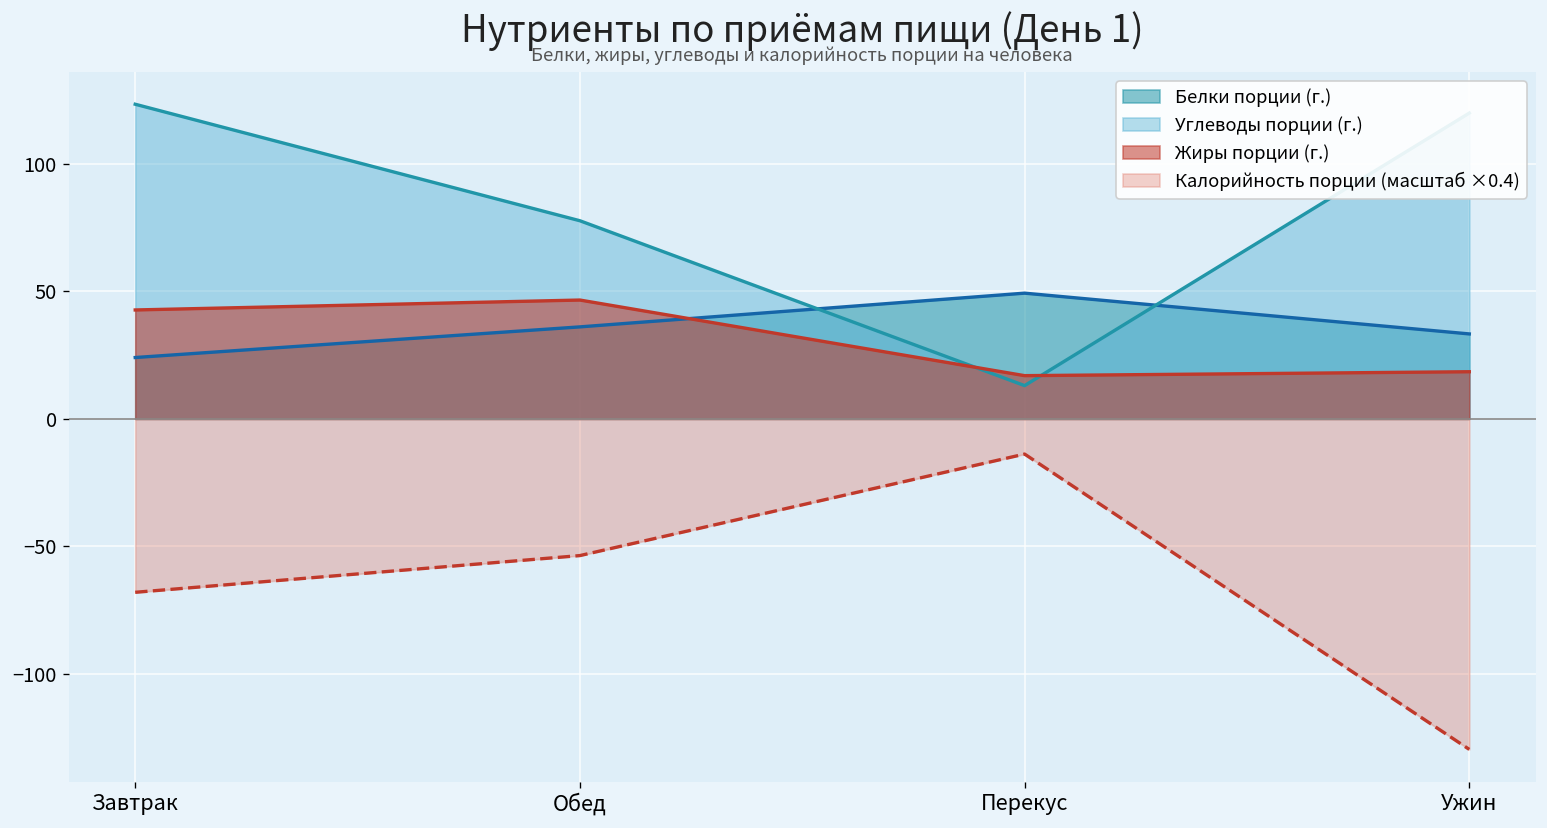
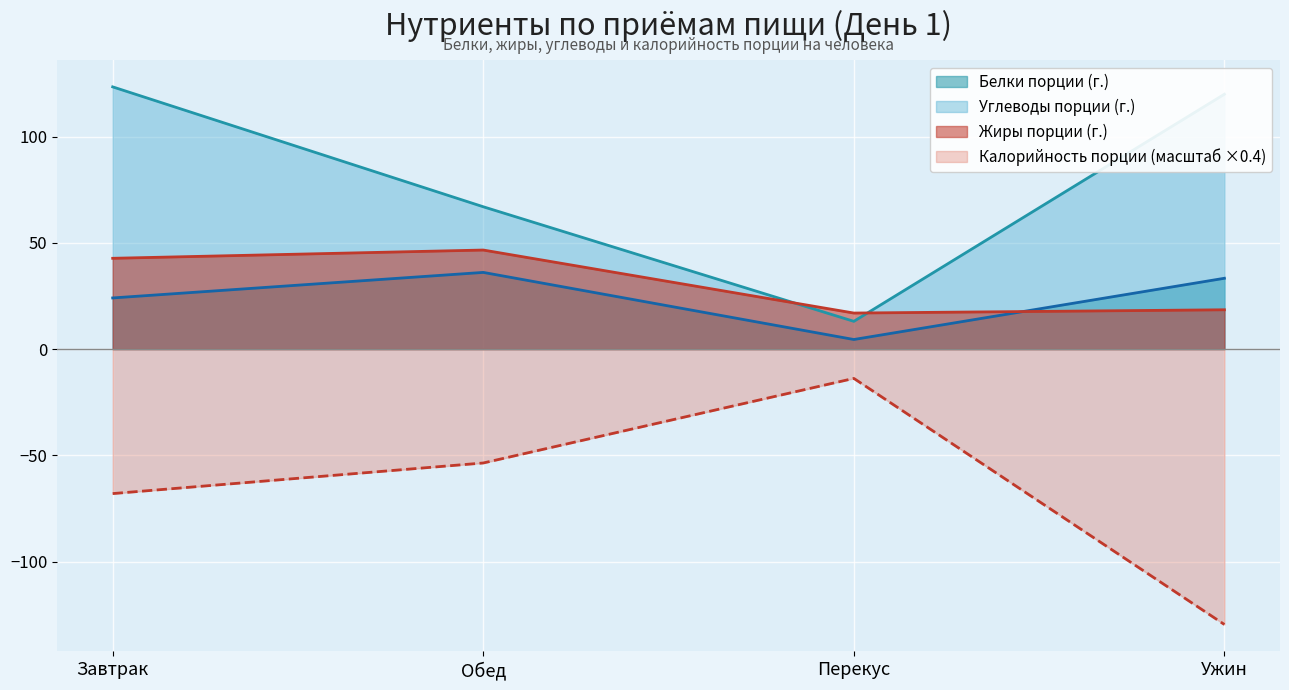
  {
    "Белки порции (г.)": {
      "Завтрак": 24,
      "Обед": 36,
-     "Перекус": 49,
+     "Перекус": 5,
      "Ужин": 33
    },
    "Углеводы порции (г.)": {
      "Завтрак": 123,
-     "Обед": 78,
+     "Обед": 67,
      "Перекус": 13
    }
  }
